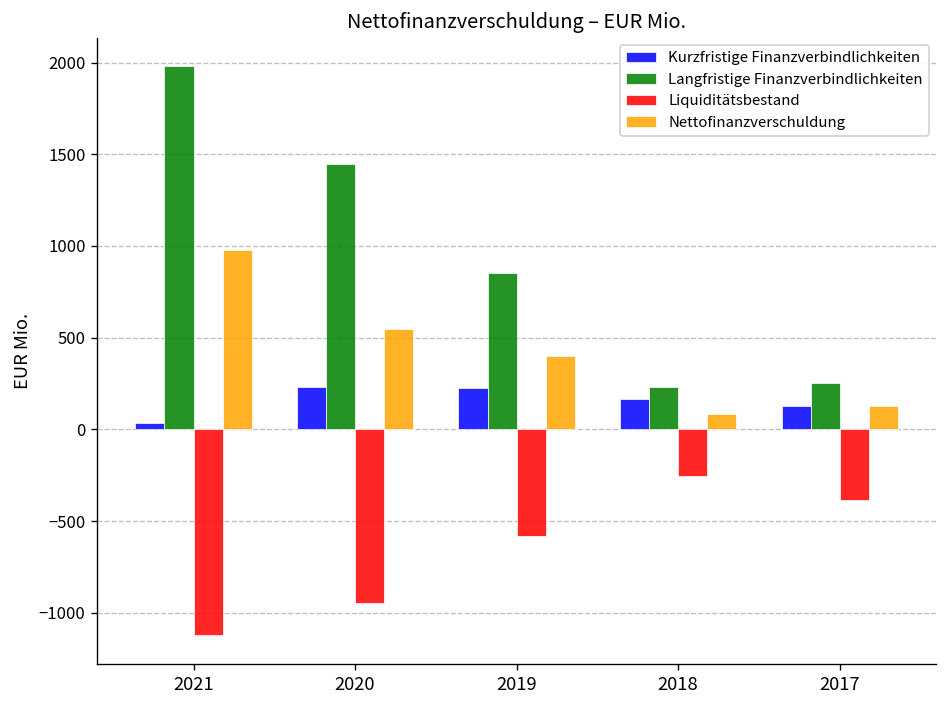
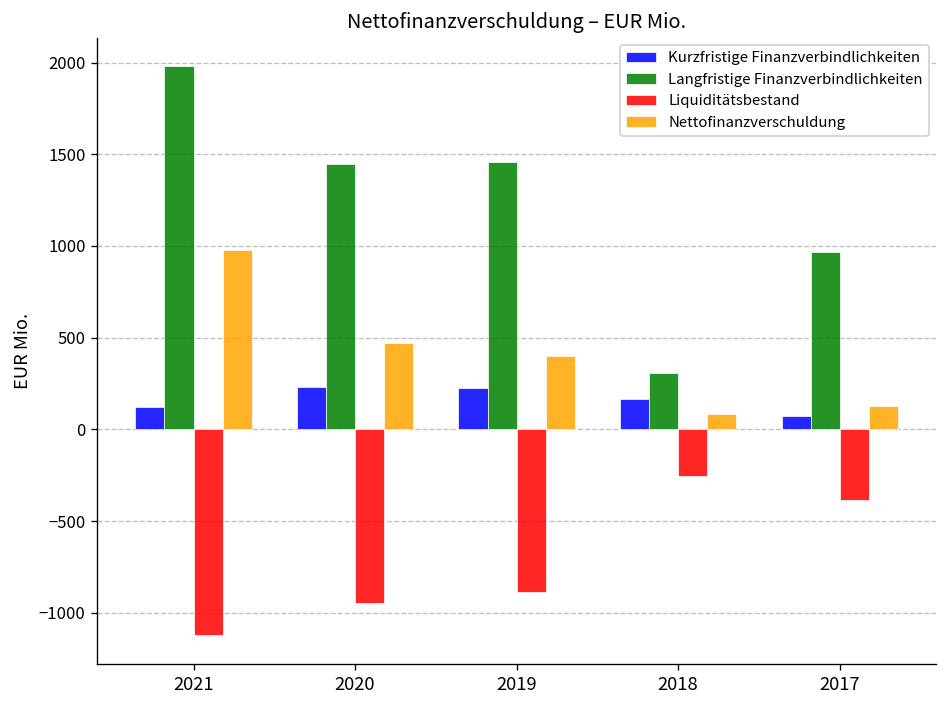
  {
    "Kurzfristige Finanzverbindlichkeiten": {
-     "2021": 30,
+     "2021": 120,
      "2020": 230,
      "2019": 230,
      "2018": 170,
-     "2017": 130
+     "2017": 70
    },
    "Langfristige Finanzverbindlichkeiten": {
      "2021": 1980,
      "2020": 1450,
-     "2019": 850,
-     "2018": 230,
-     "2017": 260
+     "2019": 1460,
+     "2018": 310,
+     "2017": 970
    },
    "Liquiditätsbestand": {
      "2021": -1120,
      "2020": -950,
-     "2019": -580,
+     "2019": -890,
      "2018": -250,
      "2017": -380
    },
    "Nettofinanzverschuldung": {
      "2021": 980,
-     "2020": 550,
+     "2020": 470,
      "2019": 400,
      "2018": 80,
      "2017": 130
    }
  }
